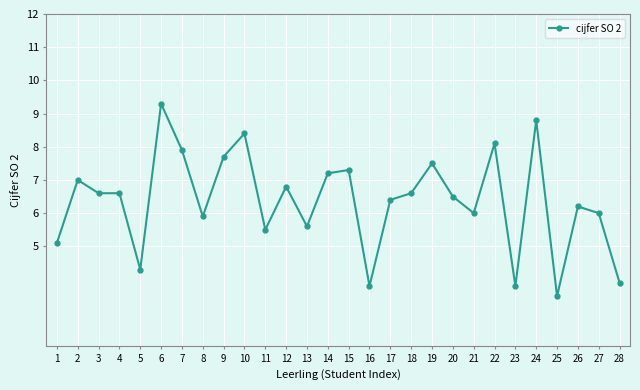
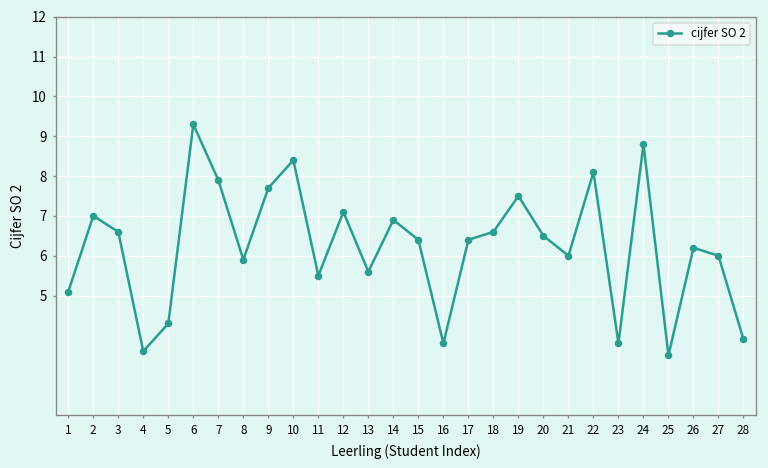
  {
    "1": 5.1,
    "2": 7.0,
    "3": 6.6,
-   "4": 6.6,
+   "4": 3.6,
    "5": 4.3,
    "6": 9.3,
    "7": 7.9,
    "8": 5.9,
    "9": 7.7,
    "10": 8.4,
    "11": 5.5,
-   "12": 6.8,
+   "12": 7.1,
    "13": 5.6,
-   "14": 7.2,
-   "15": 7.3,
+   "14": 6.9,
+   "15": 6.4,
    "16": 3.8,
    "17": 6.4,
    "18": 6.6,
    "19": 7.5,
    "20": 6.5,
    "21": 6.0,
    "22": 8.1,
    "23": 3.8,
    "24": 8.8,
    "25": 3.5,
    "26": 6.2,
    "27": 6.0,
    "28": 3.9
  }
